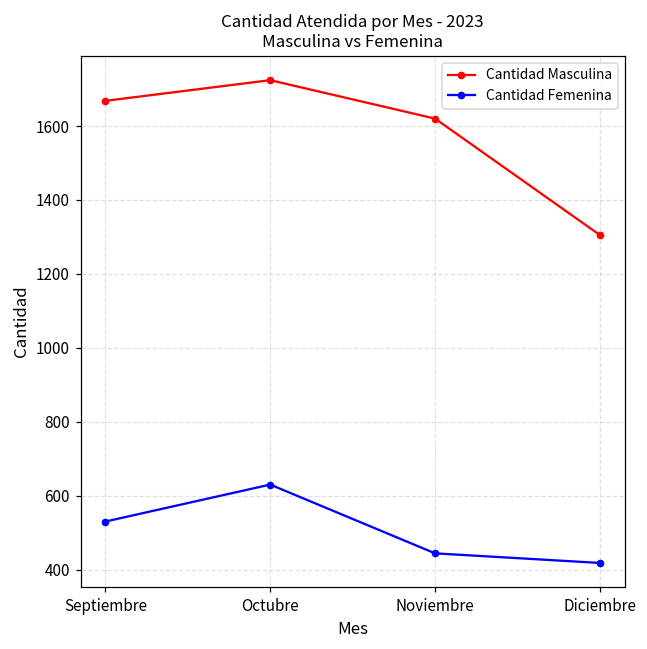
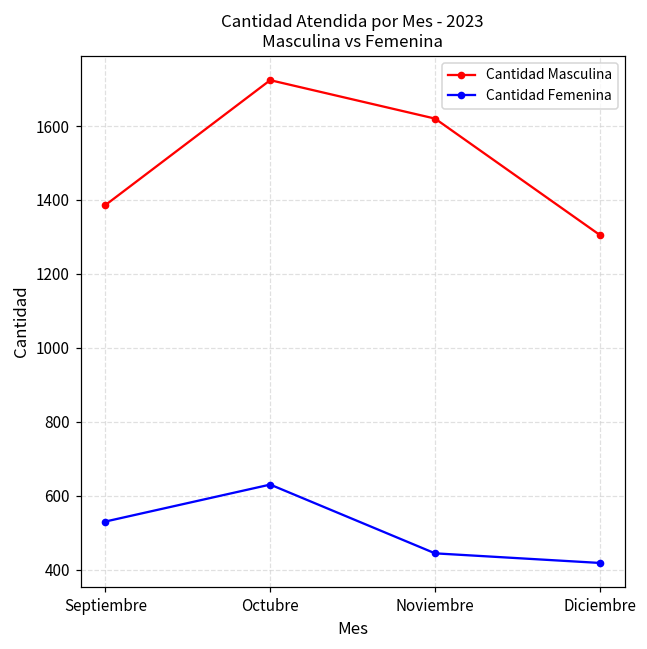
  {
    "Cantidad Masculina": {
-     "Septiembre": 1670,
+     "Septiembre": 1390,
      "Octubre": 1720,
      "Noviembre": 1620,
      "Diciembre": 1310
    },
    "Cantidad Femenina": {
      "Septiembre": 530,
      "Octubre": 630,
      "Noviembre": 440,
      "Diciembre": 420
    }
  }
